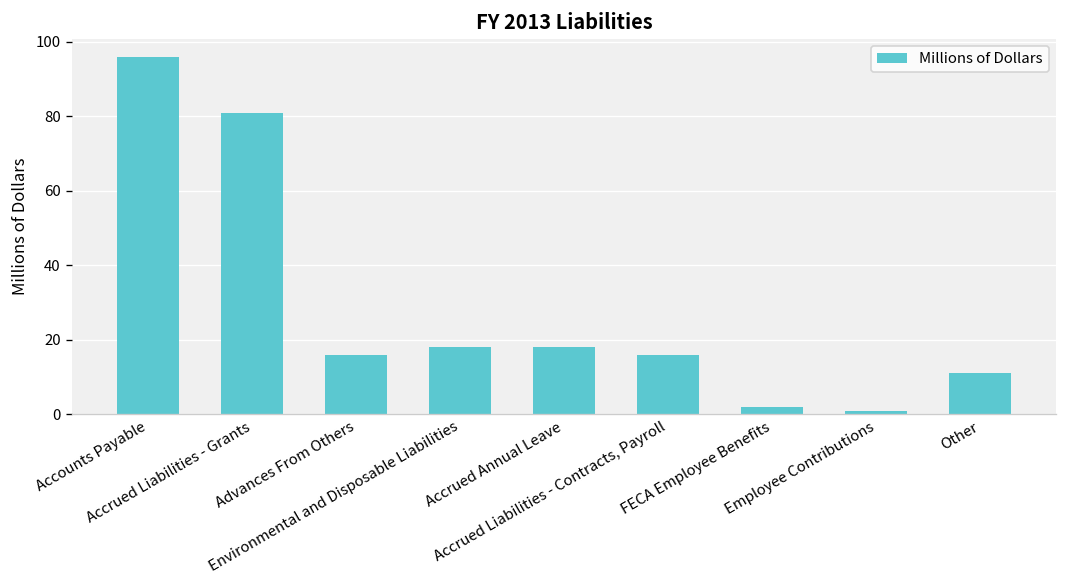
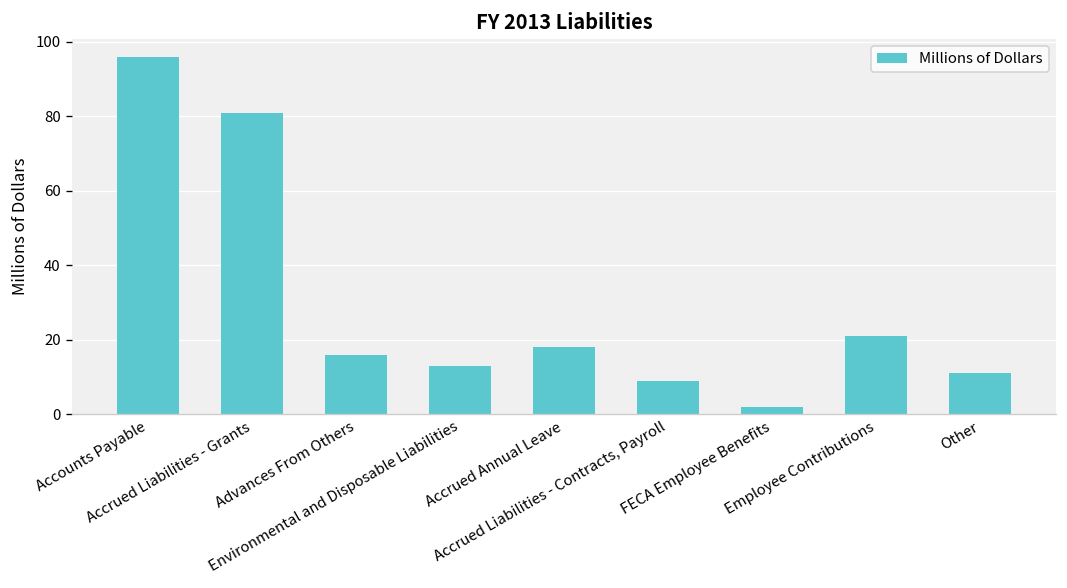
  {
    "Accounts Payable": 96,
    "Accrued Liabilities - Grants": 81,
    "Advances From Others": 16,
-   "Environmental and Disposable Liabilities": 18,
+   "Environmental and Disposable Liabilities": 13,
    "Accrued Annual Leave": 18,
-   "Accrued Liabilities - Contracts, Payroll": 16,
+   "Accrued Liabilities - Contracts, Payroll": 9,
    "FECA Employee Benefits": 2,
-   "Employee Contributions": 1,
+   "Employee Contributions": 21,
    "Other": 11
  }
